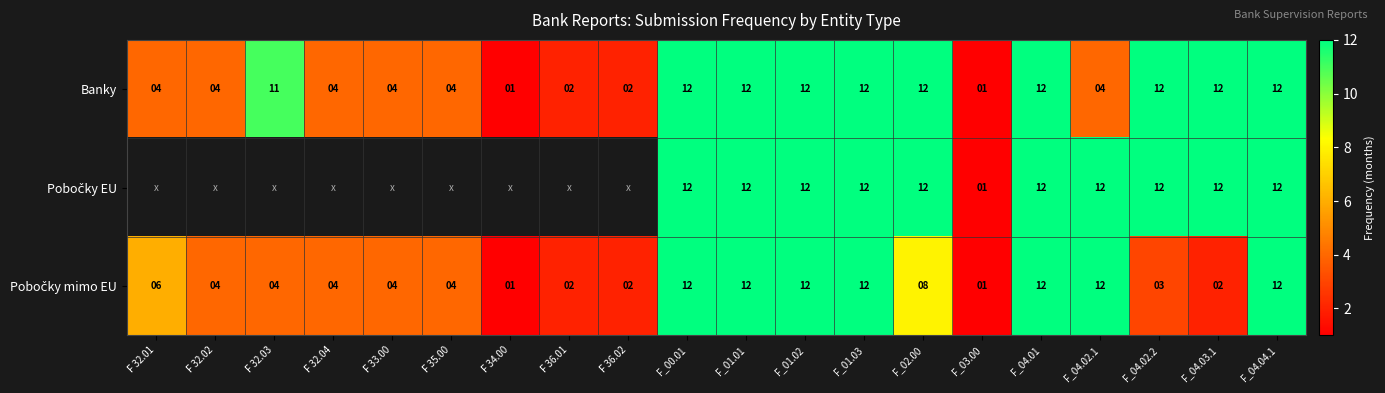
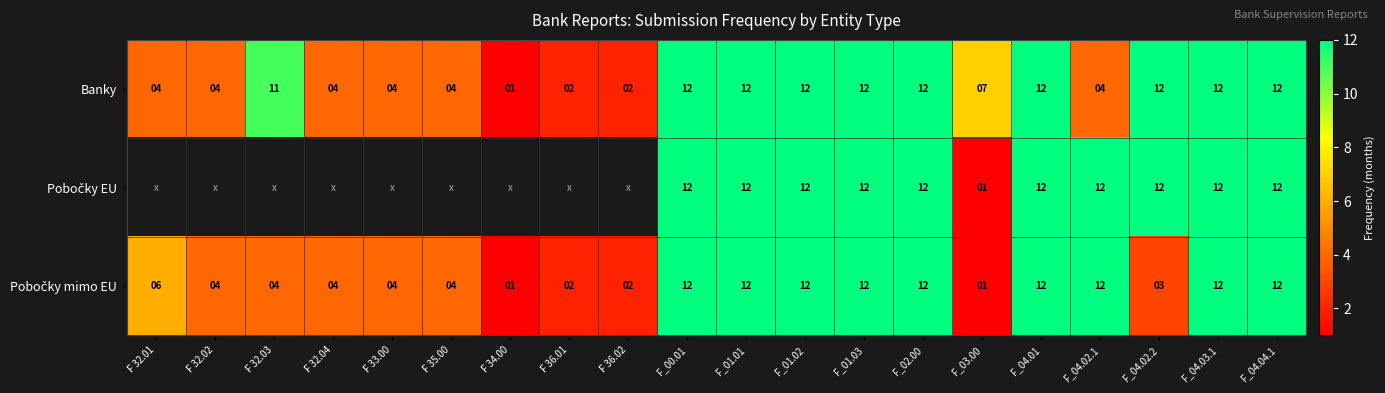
  {
    "Banky": {
      "F 32.01": "04",
      "F 32.02": "04",
      "F 32.03": "11",
      "F 32.04": "04",
      "F 33.00": "04",
      "F 35.00": "04",
      "F 34.00": "01",
      "F 36.01": "02",
      "F 36.02": "02",
      "F_00.01": "12",
      "F_01.01": "12",
      "F_01.02": "12",
      "F_01.03": "12",
      "F_02.00": "12",
-     "F_03.00": "01",
+     "F_03.00": "07",
      "F_04.01": "12",
      "F_04.02.1": "04",
      "F_04.02.2": "12",
      "F_04.03.1": "12",
      "F_04.04.1": "12"
    },
    "Pobočky EU": {
      "F_00.01": "12",
      "F_01.01": "12",
      "F_01.02": "12",
      "F_01.03": "12",
      "F_02.00": "12",
      "F_03.00": "01",
      "F_04.01": "12",
      "F_04.02.1": "12",
      "F_04.02.2": "12",
      "F_04.03.1": "12",
      "F_04.04.1": "12"
    },
    "Pobočky mimo EU": {
      "F 32.01": "06",
      "F 32.02": "04",
      "F 32.03": "04",
      "F 32.04": "04",
      "F 33.00": "04",
      "F 35.00": "04",
      "F 34.00": "01",
      "F 36.01": "02",
      "F 36.02": "02",
      "F_00.01": "12",
      "F_01.01": "12",
      "F_01.02": "12",
      "F_01.03": "12",
-     "F_02.00": "08",
+     "F_02.00": "12",
      "F_03.00": "01",
      "F_04.01": "12",
      "F_04.02.1": "12",
      "F_04.02.2": "03",
-     "F_04.03.1": "02",
+     "F_04.03.1": "12",
      "F_04.04.1": "12"
    }
  }
